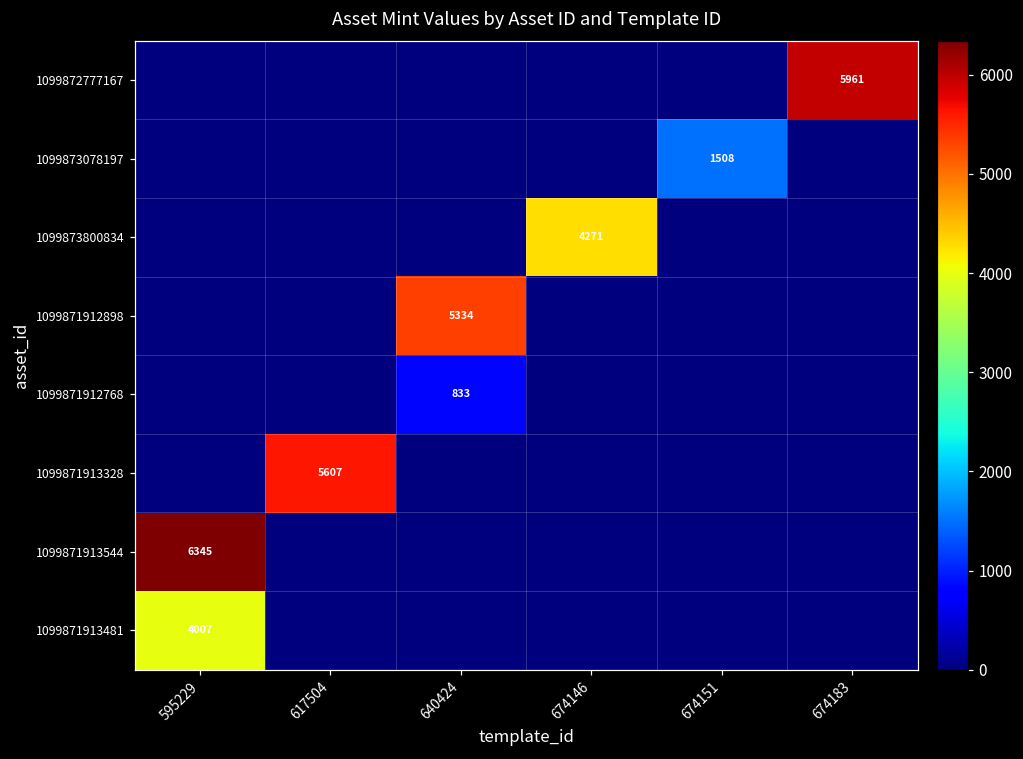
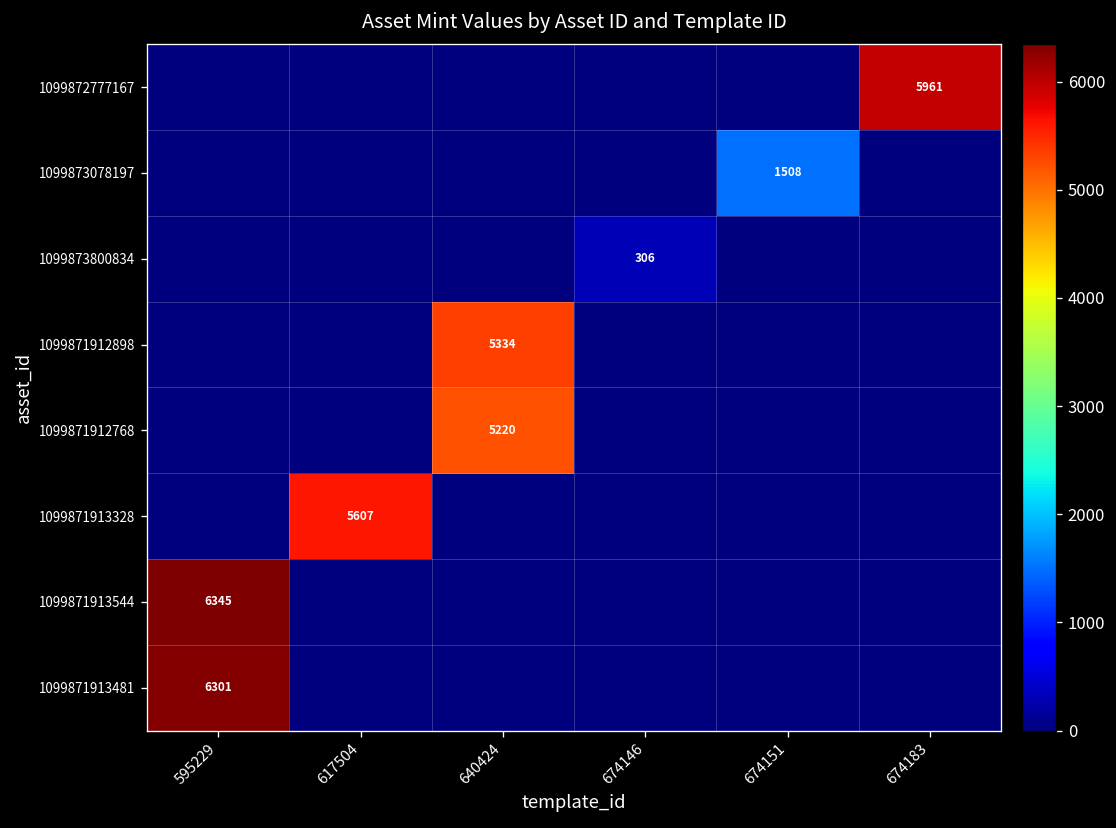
  {
    "1099872777167": {
      "674183": 5961
    },
    "1099873078197": {
      "674151": 1508
    },
    "1099873800834": {
-     "674146": 4271
+     "674146": 306
    },
    "1099871912898": {
      "640424": 5334
    },
    "1099871912768": {
-     "640424": 833
+     "640424": 5220
    },
    "1099871913328": {
      "617504": 5607
    },
    "1099871913544": {
      "595229": 6345
    },
    "1099871913481": {
-     "595229": 4007
+     "595229": 6301
    }
  }
